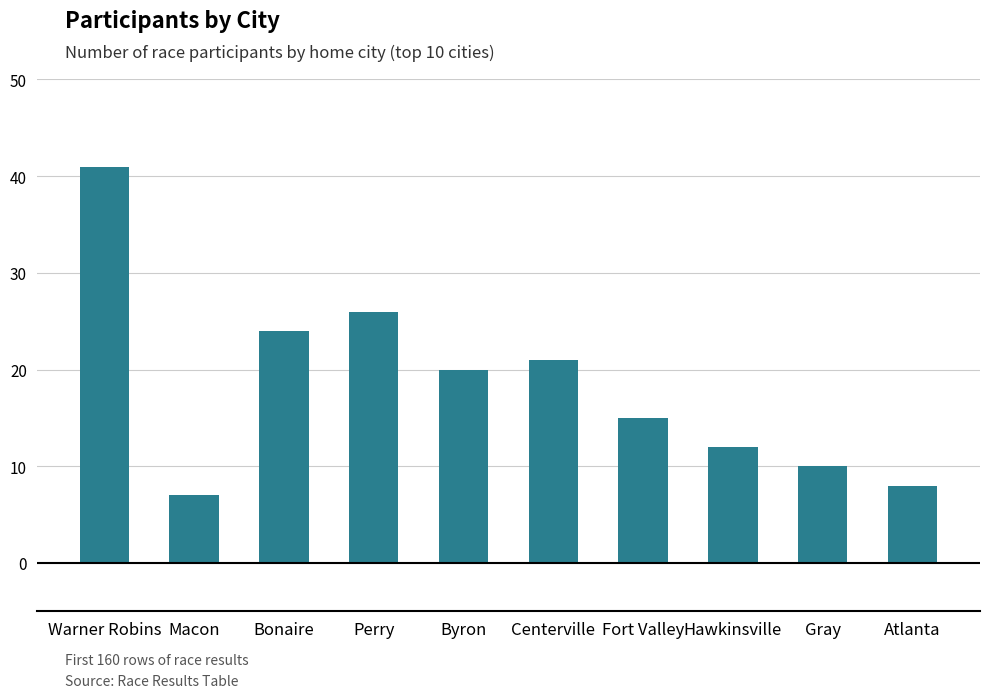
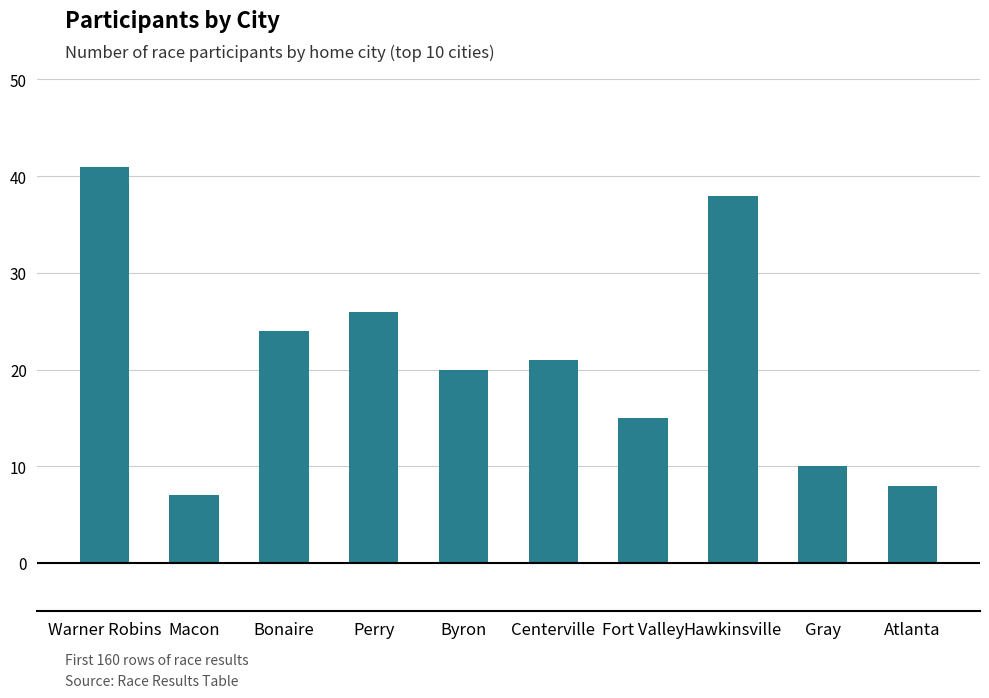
  {
    "Warner Robins": 41,
    "Macon": 7,
    "Bonaire": 24,
    "Perry": 26,
    "Byron": 20,
    "Centerville": 21,
    "Fort Valley": 15,
-   "Hawkinsville": 12,
+   "Hawkinsville": 38,
    "Gray": 10,
    "Atlanta": 8
  }
